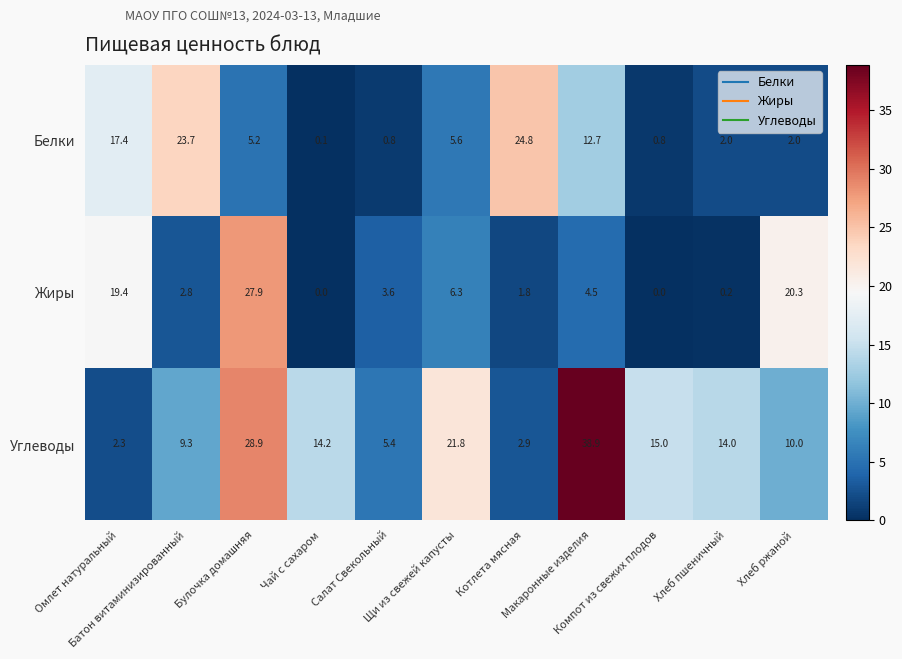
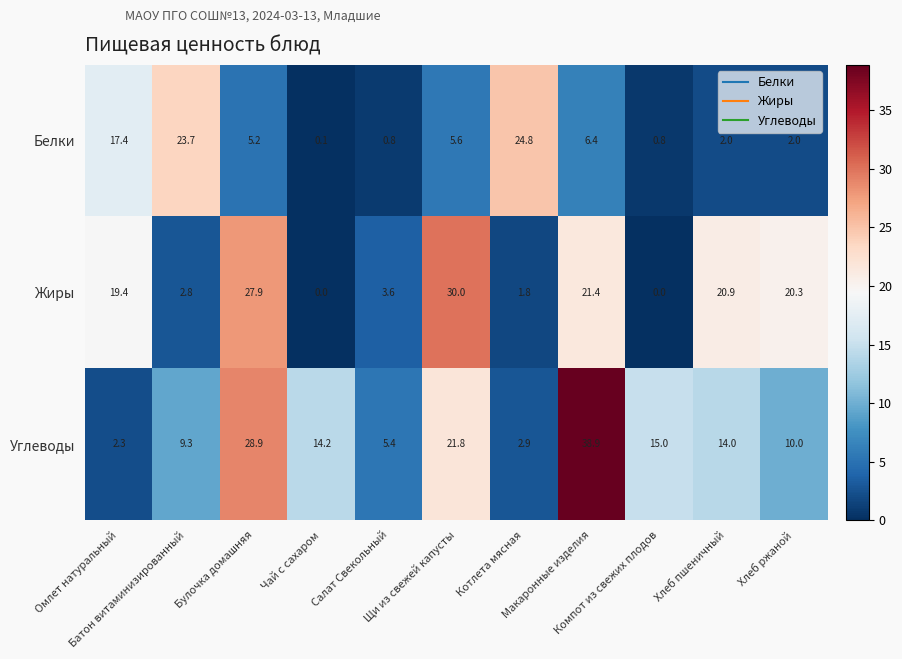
  {
    "Белки": {
      "Омлет натуральный": 17.4,
      "Батон витаминизированный": 23.7,
      "Булочка домашняя": 5.2,
      "Чай с сахаром": 0.1,
      "Салат Свекольный": 0.8,
      "Щи из свежей капусты": 5.6,
      "Котлета мясная": 24.8,
-     "Макаронные изделия": 12.7,
+     "Макаронные изделия": 6.4,
      "Компот из свежих плодов": 0.8,
      "Хлеб пшеничный": 2.0,
      "Хлеб ржаной": 2.0
    },
    "Жиры": {
      "Омлет натуральный": 19.4,
      "Батон витаминизированный": 2.8,
      "Булочка домашняя": 27.9,
      "Чай с сахаром": 0.0,
      "Салат Свекольный": 3.6,
-     "Щи из свежей капусты": 6.3,
+     "Щи из свежей капусты": 30.0,
      "Котлета мясная": 1.8,
-     "Макаронные изделия": 4.5,
+     "Макаронные изделия": 21.4,
      "Компот из свежих плодов": 0.0,
-     "Хлеб пшеничный": 0.2,
+     "Хлеб пшеничный": 20.9,
      "Хлеб ржаной": 20.3
    },
    "Углеводы": {
      "Омлет натуральный": 2.3,
      "Батон витаминизированный": 9.3,
      "Булочка домашняя": 28.9,
      "Чай с сахаром": 14.2,
      "Салат Свекольный": 5.4,
      "Щи из свежей капусты": 21.8,
      "Котлета мясная": 2.9,
      "Макаронные изделия": 38.9,
      "Компот из свежих плодов": 15.0,
      "Хлеб пшеничный": 14.0,
      "Хлеб ржаной": 10.0
    }
  }
